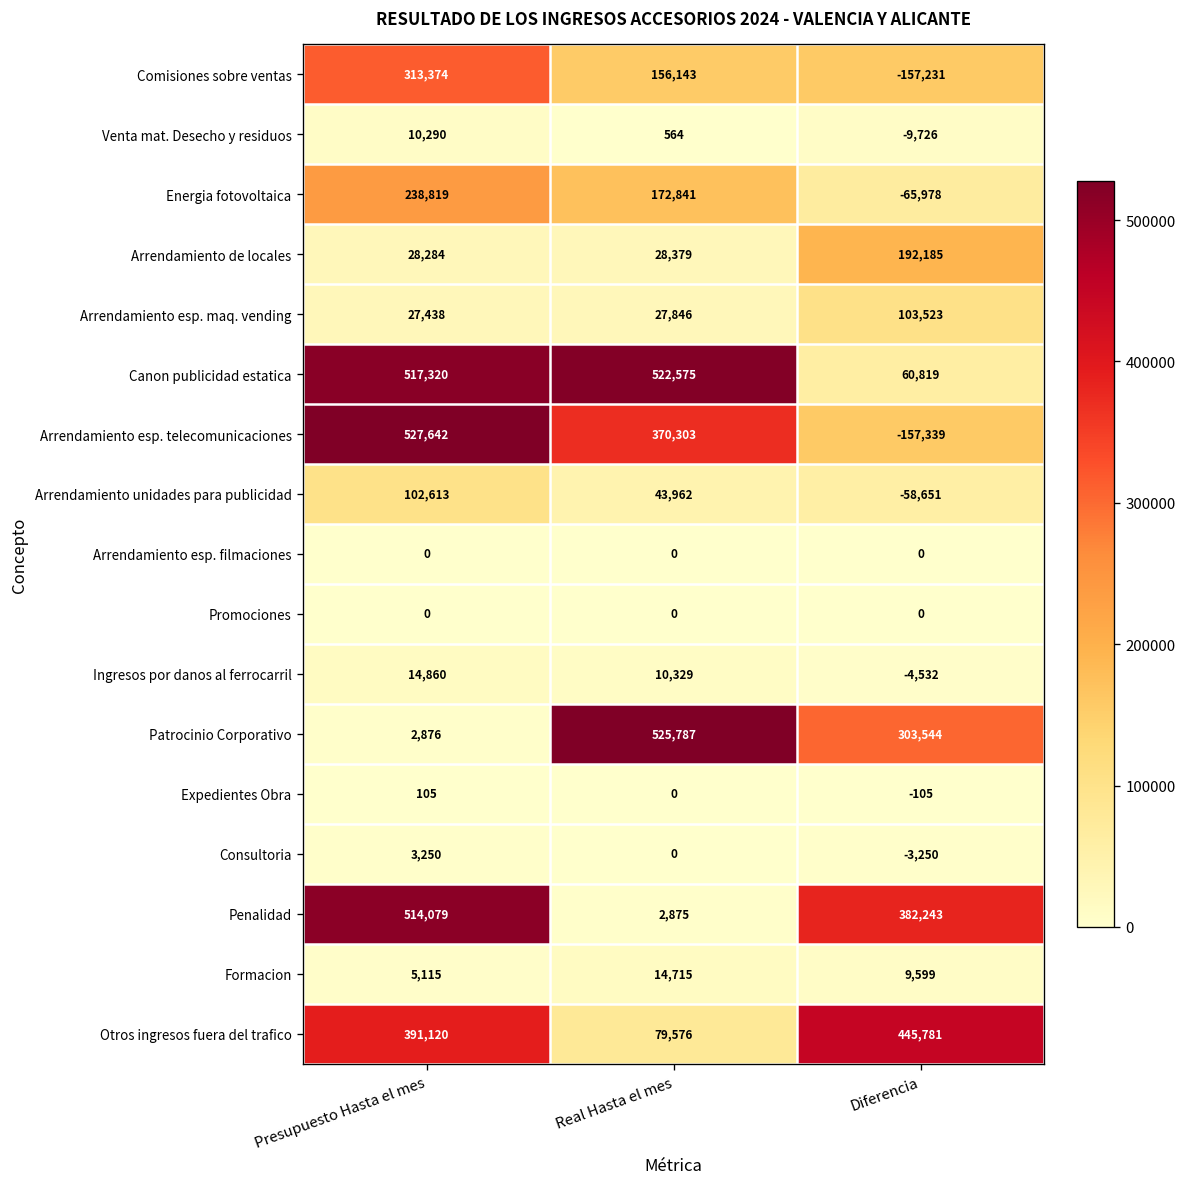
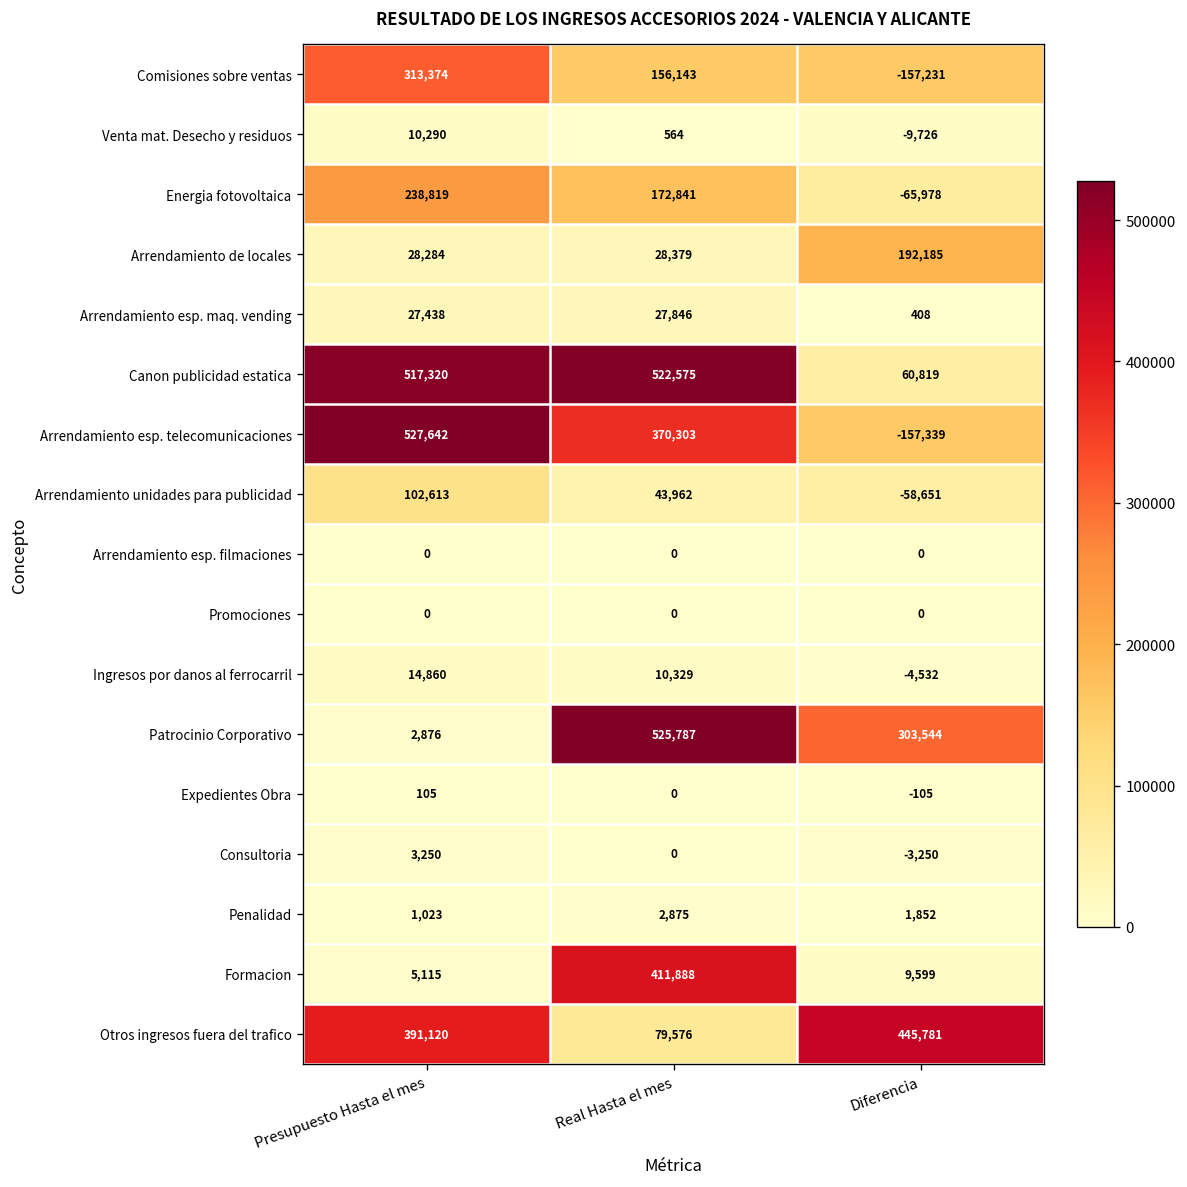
  {
    "Comisiones sobre ventas": {
      "Presupuesto Hasta el mes": "313,374",
      "Real Hasta el mes": "156,143",
      "Diferencia": "-157,231"
    },
    "Venta mat. Desecho y residuos": {
      "Presupuesto Hasta el mes": "10,290",
      "Real Hasta el mes": "564",
      "Diferencia": "-9,726"
    },
    "Energia fotovoltaica": {
      "Presupuesto Hasta el mes": "238,819",
      "Real Hasta el mes": "172,841",
      "Diferencia": "-65,978"
    },
    "Arrendamiento de locales": {
      "Presupuesto Hasta el mes": "28,284",
      "Real Hasta el mes": "28,379",
      "Diferencia": "192,185"
    },
    "Arrendamiento esp. maq. vending": {
      "Presupuesto Hasta el mes": "27,438",
      "Real Hasta el mes": "27,846",
-     "Diferencia": "103,523"
+     "Diferencia": "408"
    },
    "Canon publicidad estatica": {
      "Presupuesto Hasta el mes": "517,320",
      "Real Hasta el mes": "522,575",
      "Diferencia": "60,819"
    },
    "Arrendamiento esp. telecomunicaciones": {
      "Presupuesto Hasta el mes": "527,642",
      "Real Hasta el mes": "370,303",
      "Diferencia": "-157,339"
    },
    "Arrendamiento unidades para publicidad": {
      "Presupuesto Hasta el mes": "102,613",
      "Real Hasta el mes": "43,962",
      "Diferencia": "-58,651"
    },
    "Arrendamiento esp. filmaciones": {
      "Presupuesto Hasta el mes": "0",
      "Real Hasta el mes": "0",
      "Diferencia": "0"
    },
    "Promociones": {
      "Presupuesto Hasta el mes": "0",
      "Real Hasta el mes": "0",
      "Diferencia": "0"
    },
    "Ingresos por danos al ferrocarril": {
      "Presupuesto Hasta el mes": "14,860",
      "Real Hasta el mes": "10,329",
      "Diferencia": "-4,532"
    },
    "Patrocinio Corporativo": {
      "Presupuesto Hasta el mes": "2,876",
      "Real Hasta el mes": "525,787",
      "Diferencia": "303,544"
    },
    "Expedientes Obra": {
      "Presupuesto Hasta el mes": "105",
      "Real Hasta el mes": "0",
      "Diferencia": "-105"
    },
    "Consultoria": {
      "Presupuesto Hasta el mes": "3,250",
      "Real Hasta el mes": "0",
      "Diferencia": "-3,250"
    },
    "Penalidad": {
-     "Presupuesto Hasta el mes": "514,079",
+     "Presupuesto Hasta el mes": "1,023",
      "Real Hasta el mes": "2,875",
-     "Diferencia": "382,243"
+     "Diferencia": "1,852"
    },
    "Formacion": {
      "Presupuesto Hasta el mes": "5,115",
-     "Real Hasta el mes": "14,715",
+     "Real Hasta el mes": "411,888",
      "Diferencia": "9,599"
    },
    "Otros ingresos fuera del trafico": {
      "Presupuesto Hasta el mes": "391,120",
      "Real Hasta el mes": "79,576",
      "Diferencia": "445,781"
    }
  }
